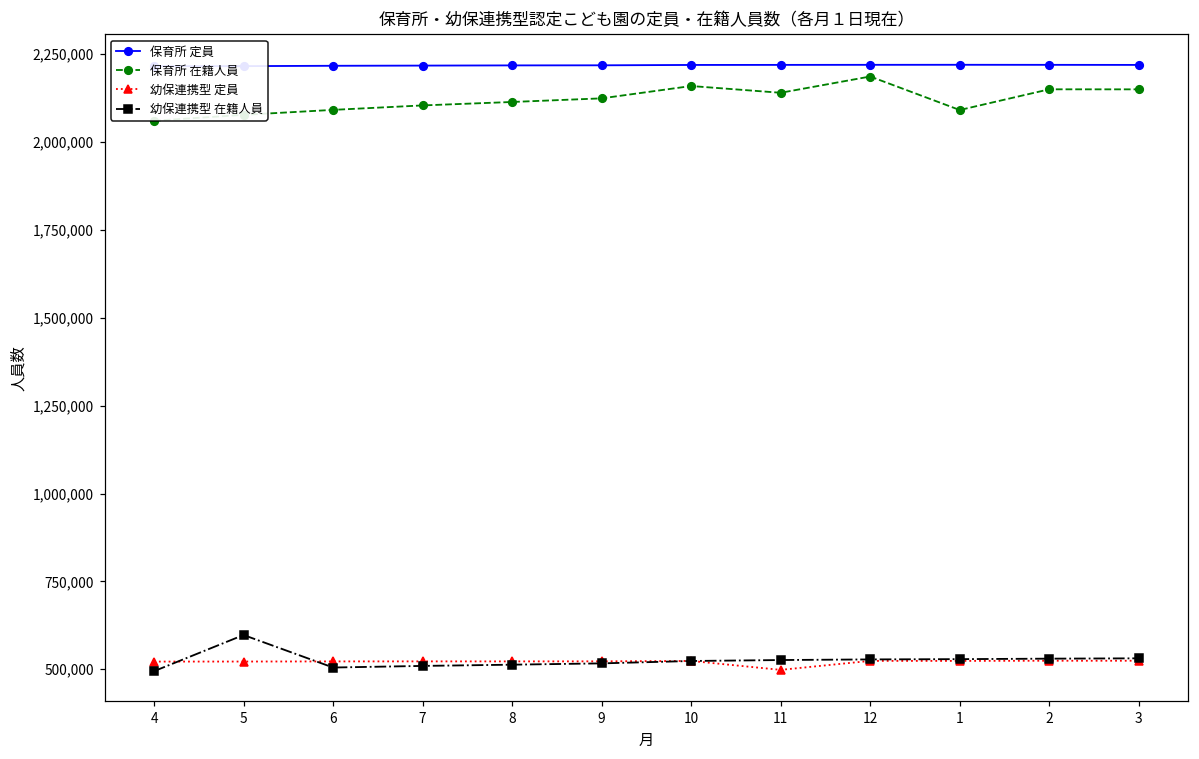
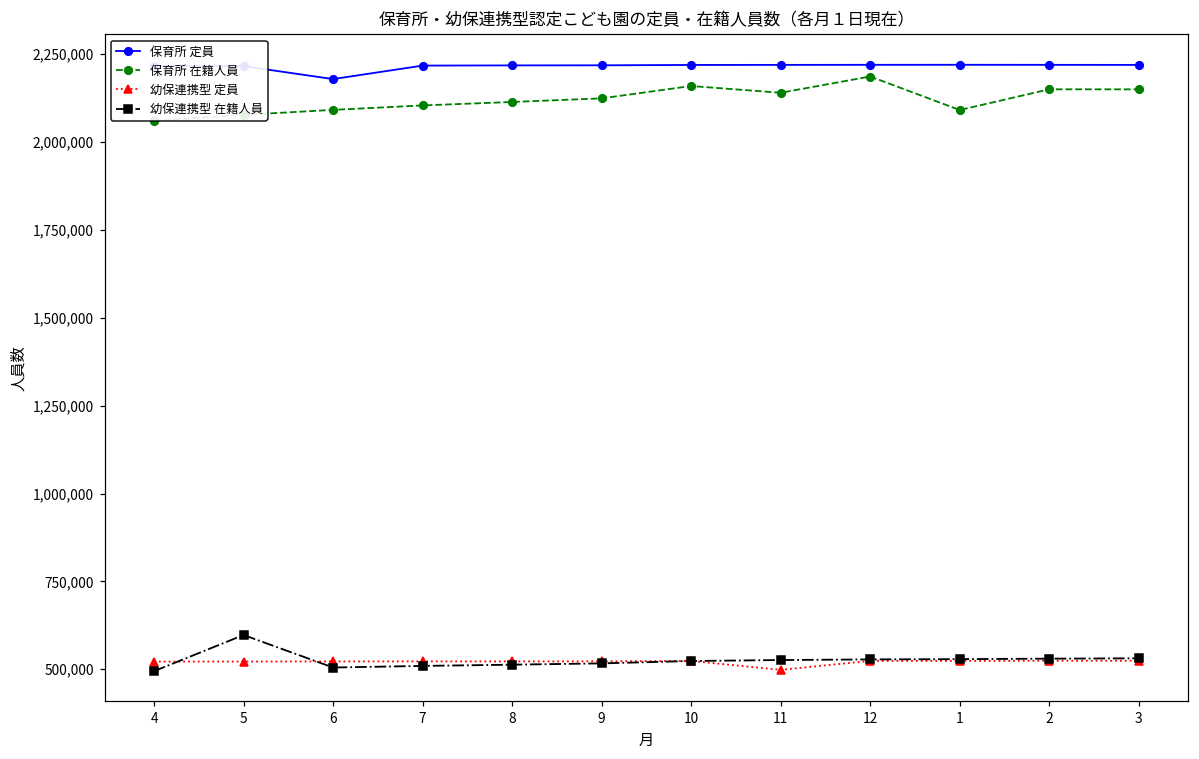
  {
    "保育所 定員": {
-     "6": "2,220,000",
+     "6": "2,180,000",
      "7": "2,220,000",
      "8": "2,220,000",
      "9": "2,220,000",
      "10": "2,220,000",
      "11": "2,220,000",
      "12": "2,220,000",
      "1": "2,220,000",
      "2": "2,220,000",
      "3": "2,220,000"
    },
    "保育所 在籍人員": {
      "4": "2,060,000",
      "6": "2,090,000",
      "7": "2,100,000",
      "8": "2,110,000",
      "9": "2,120,000",
      "10": "2,160,000",
      "11": "2,140,000",
      "12": "2,190,000",
      "1": "2,090,000",
      "2": "2,150,000",
      "3": "2,150,000"
    },
    "幼保連携型 定員": {
      "4": "520,000",
      "5": "520,000",
      "6": "520,000",
      "7": "520,000",
      "8": "520,000",
      "11": "500,000"
    },
    "幼保連携型 在籍人員": {
      "4": "490,000",
      "5": "600,000",
      "6": "500,000",
      "7": "510,000",
      "8": "510,000",
      "11": "530,000"
    }
  }
